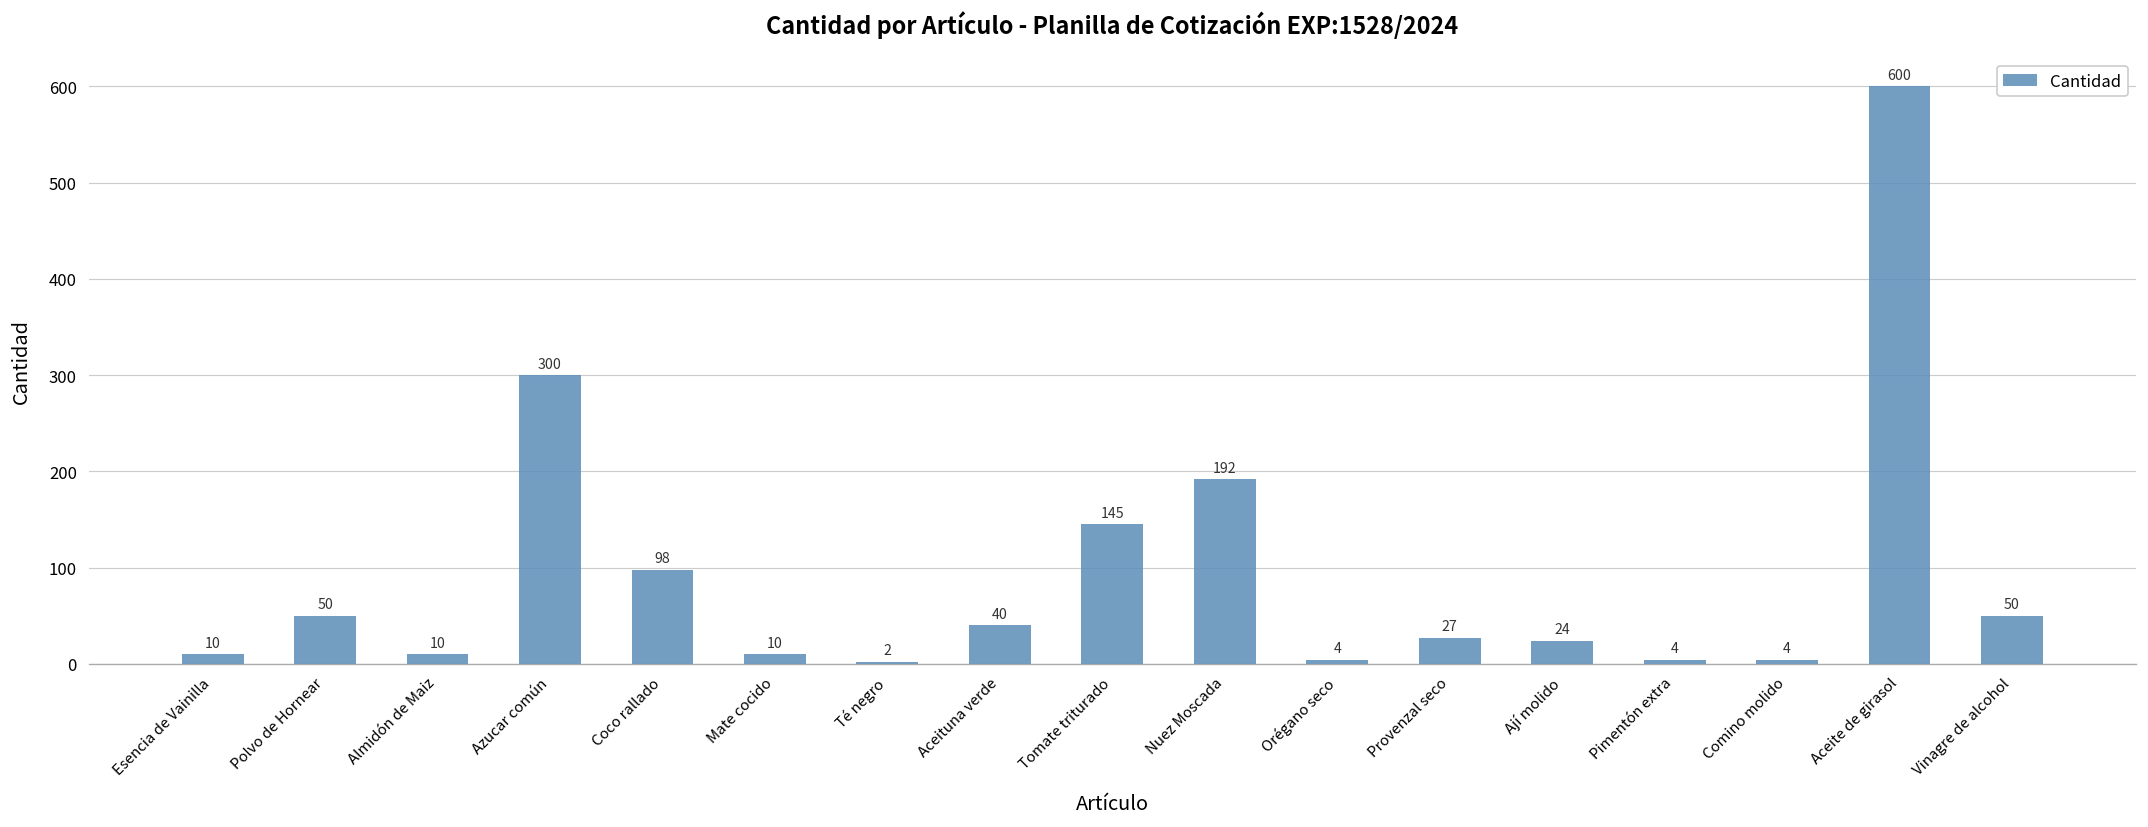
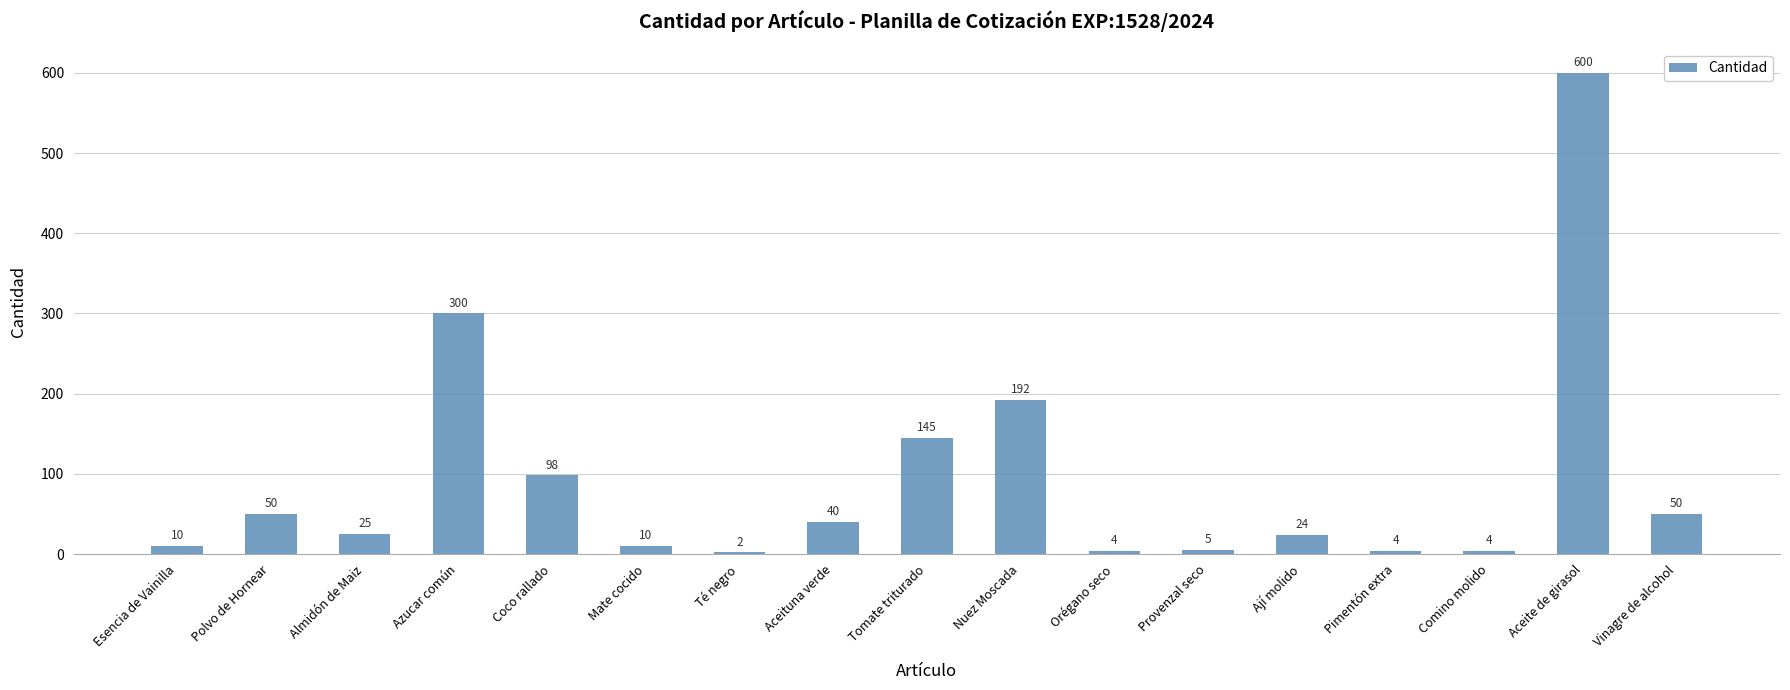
  {
    "Esencia de Vainilla": 10,
    "Polvo de Hornear": 50,
-   "Almidón de Maiz": 10,
+   "Almidón de Maiz": 25,
    "Azucar común": 300,
    "Coco rallado": 98,
    "Mate cocido": 10,
    "Té negro": 2,
    "Aceituna verde": 40,
    "Tomate triturado": 145,
    "Nuez Moscada": 192,
    "Orégano seco": 4,
-   "Provenzal seco": 27,
+   "Provenzal seco": 5,
    "Ají molido": 24,
    "Pimentón extra": 4,
    "Comino molido": 4,
    "Aceite de girasol": 600,
    "Vinagre de alcohol": 50
  }
